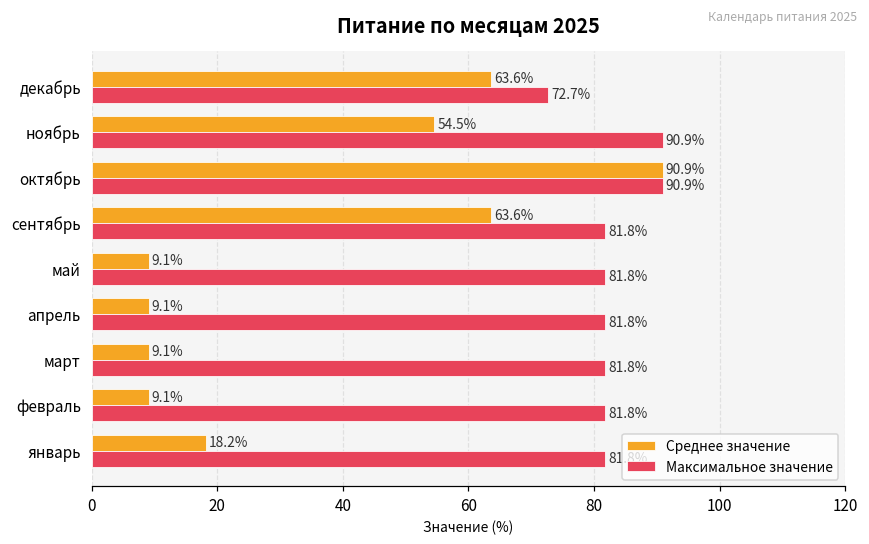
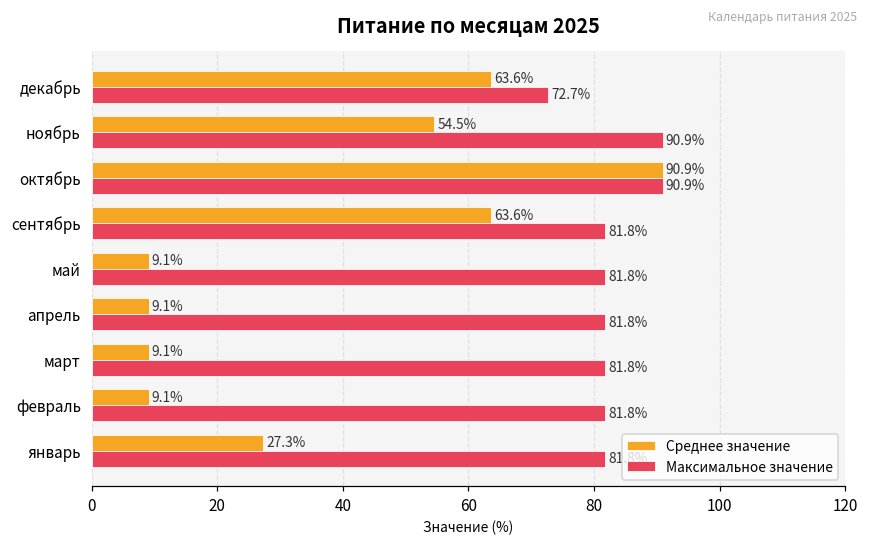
  {
    "Среднее значение": {
      "декабрь": "63.6%",
      "ноябрь": "54.5%",
      "октябрь": "90.9%",
      "сентябрь": "63.6%",
      "май": "9.1%",
      "апрель": "9.1%",
      "март": "9.1%",
      "февраль": "9.1%",
-     "январь": "18.2%"
+     "январь": "27.3%"
    },
    "Максимальное значение": {
      "декабрь": "72.7%",
      "ноябрь": "90.9%",
      "октябрь": "90.9%",
      "сентябрь": "81.8%",
      "май": "81.8%",
      "апрель": "81.8%",
      "март": "81.8%",
      "февраль": "81.8%"
    }
  }
